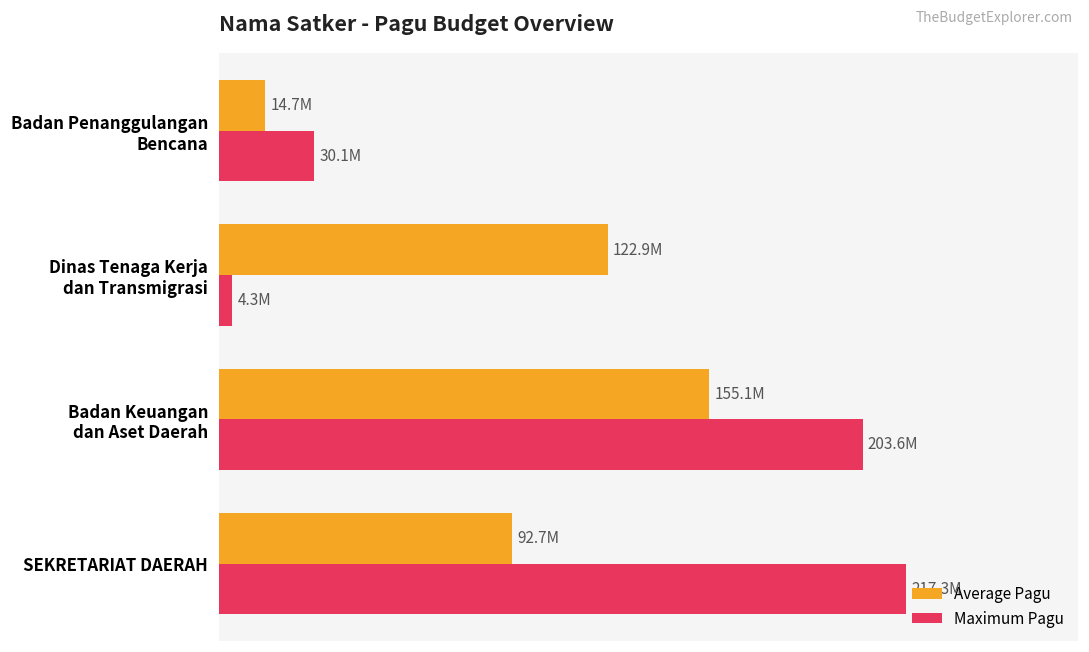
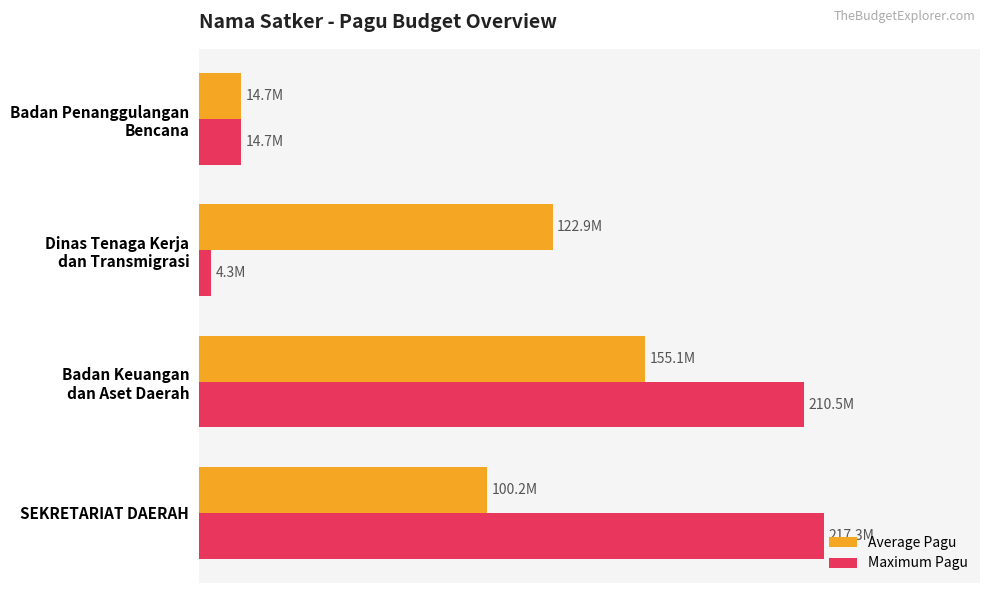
  {
    "Average Pagu": {
      "Badan Penanggulangan Bencana": "14.7M",
      "Dinas Tenaga Kerja dan Transmigrasi": "122.9M",
      "Badan Keuangan dan Aset Daerah": "155.1M",
-     "SEKRETARIAT DAERAH": "92.7M"
+     "SEKRETARIAT DAERAH": "100.2M"
    },
    "Maximum Pagu": {
-     "Badan Penanggulangan Bencana": "30.1M",
+     "Badan Penanggulangan Bencana": "14.7M",
      "Dinas Tenaga Kerja dan Transmigrasi": "4.3M",
-     "Badan Keuangan dan Aset Daerah": "203.6M",
+     "Badan Keuangan dan Aset Daerah": "210.5M",
      "SEKRETARIAT DAERAH": "217.3M"
    }
  }
